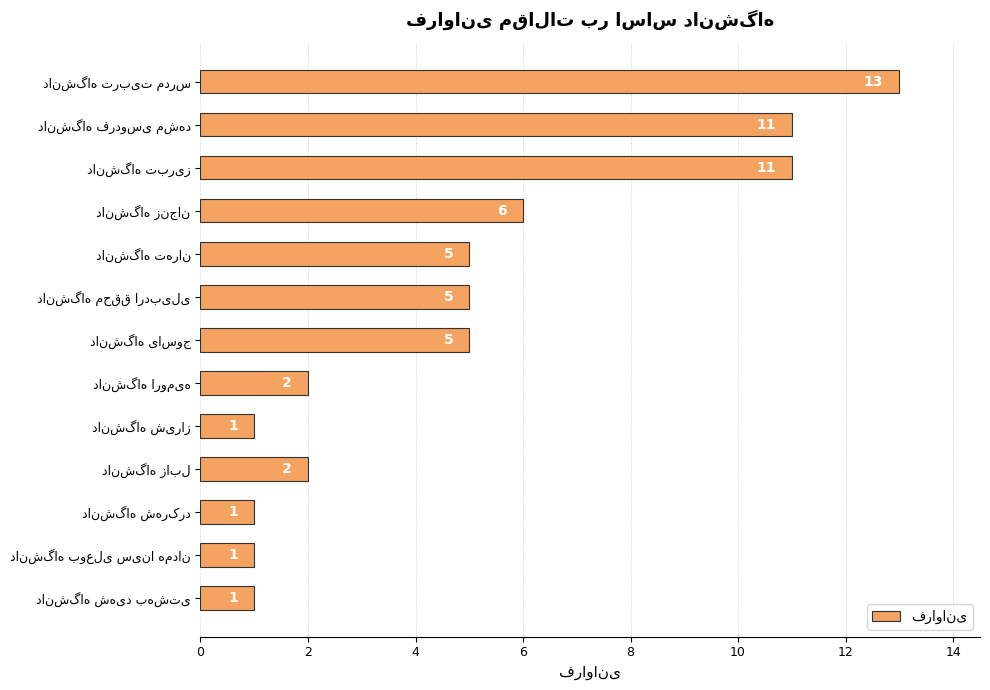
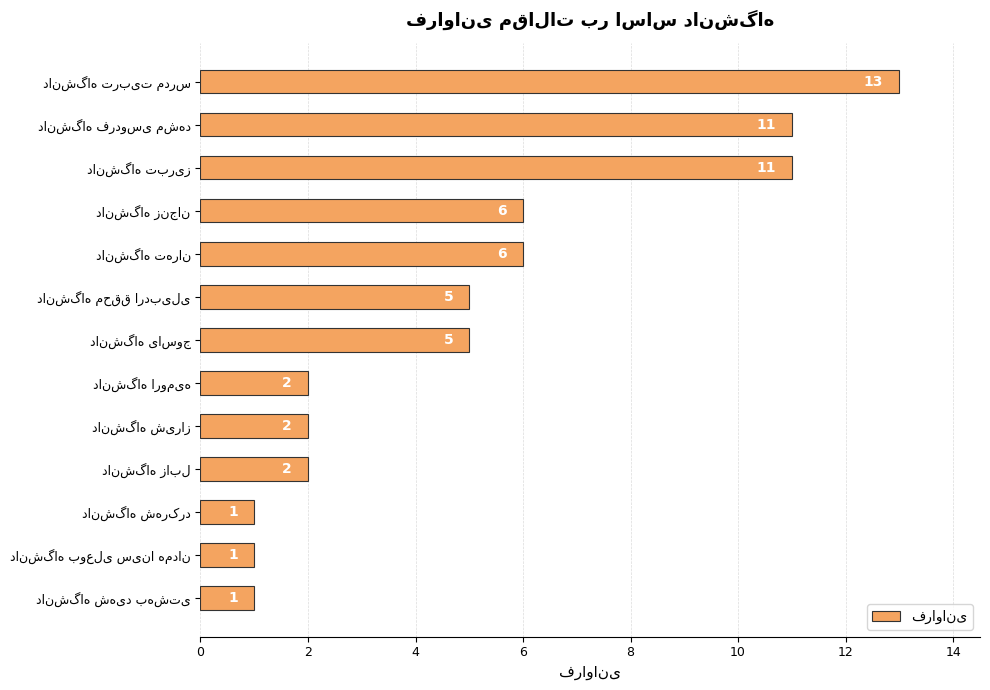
  {
    "دانشگاه تربیت مدرس": 13,
    "دانشگاه فردوسی مشهد": 11,
    "دانشگاه تبریز": 11,
    "دانشگاه زنجان": 6,
-   "دانشگاه تهران": 5,
+   "دانشگاه تهران": 6,
    "دانشگاه محقق اردبیلی": 5,
    "دانشگاه یاسوج": 5,
    "دانشگاه ارومیه": 2,
-   "دانشگاه شیراز": 1,
+   "دانشگاه شیراز": 2,
    "دانشگاه زابل": 2,
    "دانشگاه شهرکرد": 1,
    "دانشگاه بوعلی سینا همدان": 1,
    "دانشگاه شهید بهشتی": 1
  }
